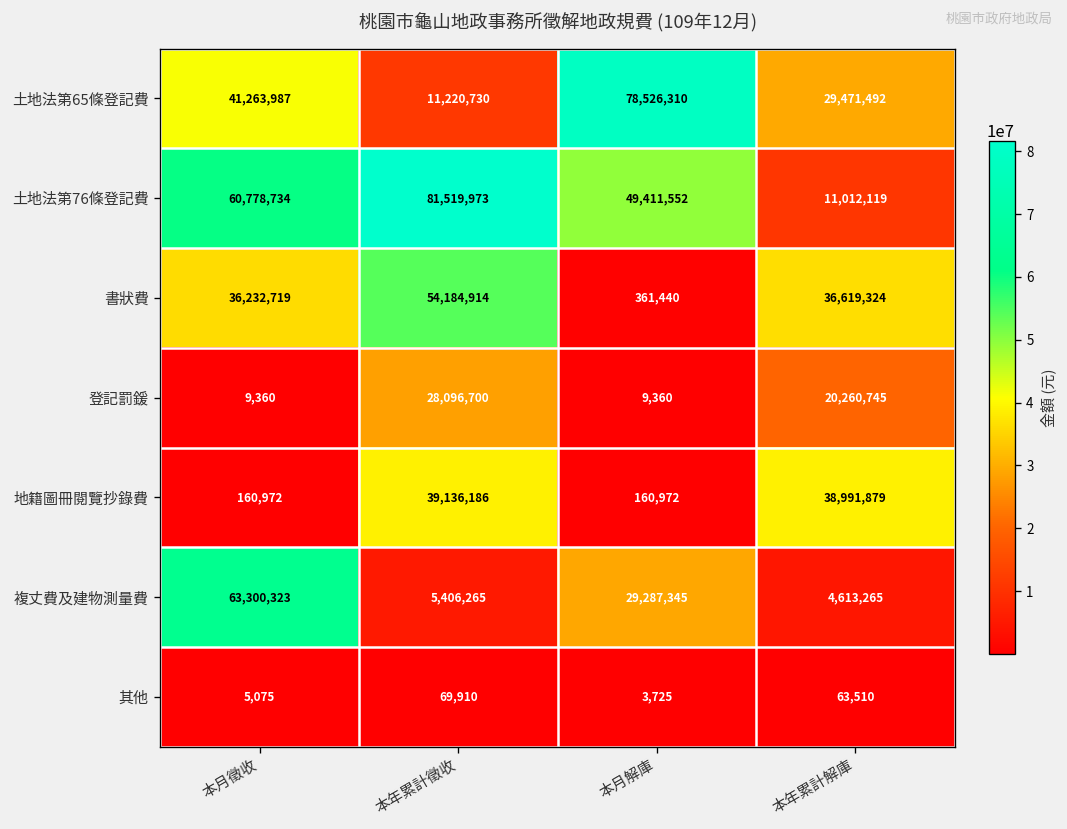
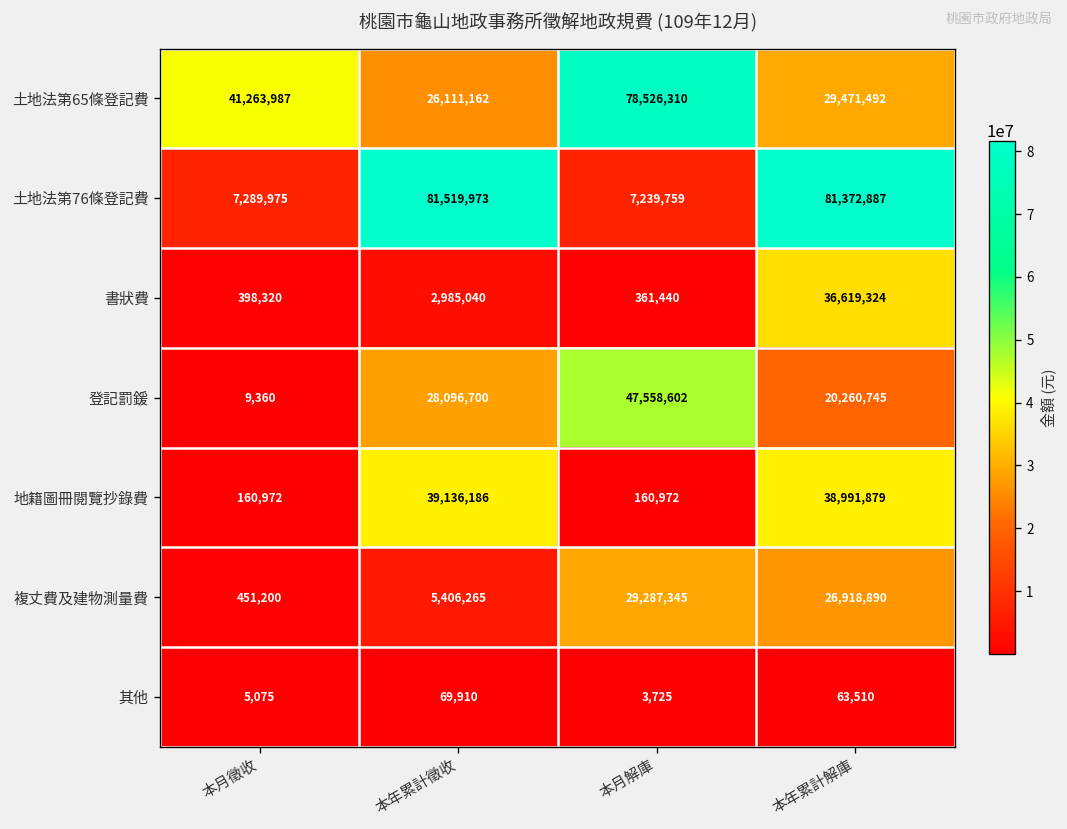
  {
    "土地法第65條登記費": {
      "本月徵收": "41,263,987",
-     "本年累計徵收": "11,220,730",
+     "本年累計徵收": "26,111,162",
      "本月解庫": "78,526,310",
      "本年累計解庫": "29,471,492"
    },
    "土地法第76條登記費": {
-     "本月徵收": "60,778,734",
+     "本月徵收": "7,289,975",
      "本年累計徵收": "81,519,973",
-     "本月解庫": "49,411,552",
-     "本年累計解庫": "11,012,119"
+     "本月解庫": "7,239,759",
+     "本年累計解庫": "81,372,887"
    },
    "書狀費": {
-     "本月徵收": "36,232,719",
-     "本年累計徵收": "54,184,914",
+     "本月徵收": "398,320",
+     "本年累計徵收": "2,985,040",
      "本月解庫": "361,440",
      "本年累計解庫": "36,619,324"
    },
    "登記罰鍰": {
      "本月徵收": "9,360",
      "本年累計徵收": "28,096,700",
-     "本月解庫": "9,360",
+     "本月解庫": "47,558,602",
      "本年累計解庫": "20,260,745"
    },
    "地籍圖冊閱覽抄錄費": {
      "本月徵收": "160,972",
      "本年累計徵收": "39,136,186",
      "本月解庫": "160,972",
      "本年累計解庫": "38,991,879"
    },
    "複丈費及建物測量費": {
-     "本月徵收": "63,300,323",
+     "本月徵收": "451,200",
      "本年累計徵收": "5,406,265",
      "本月解庫": "29,287,345",
-     "本年累計解庫": "4,613,265"
+     "本年累計解庫": "26,918,890"
    },
    "其他": {
      "本月徵收": "5,075",
      "本年累計徵收": "69,910",
      "本月解庫": "3,725",
      "本年累計解庫": "63,510"
    }
  }
